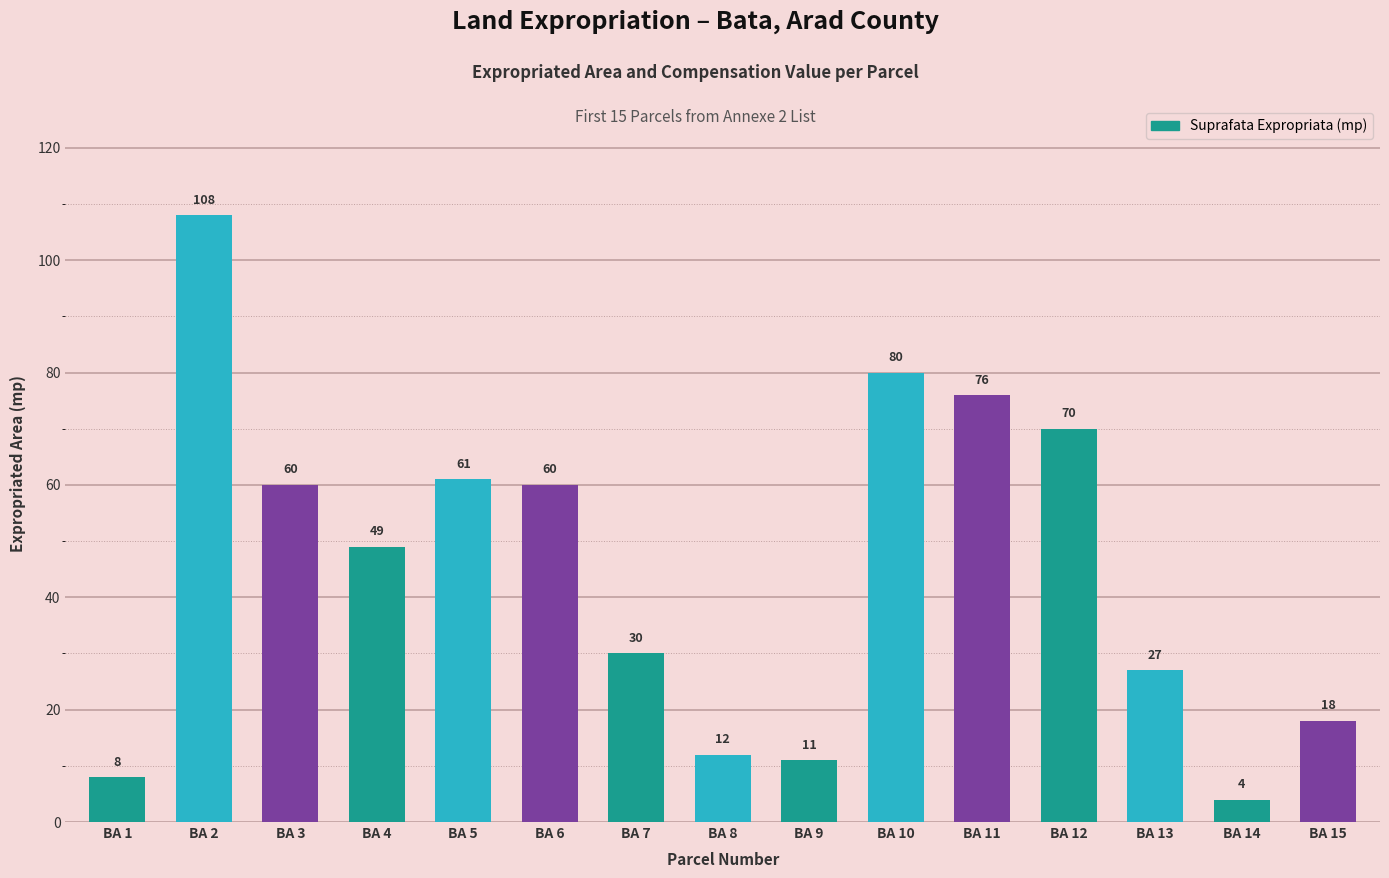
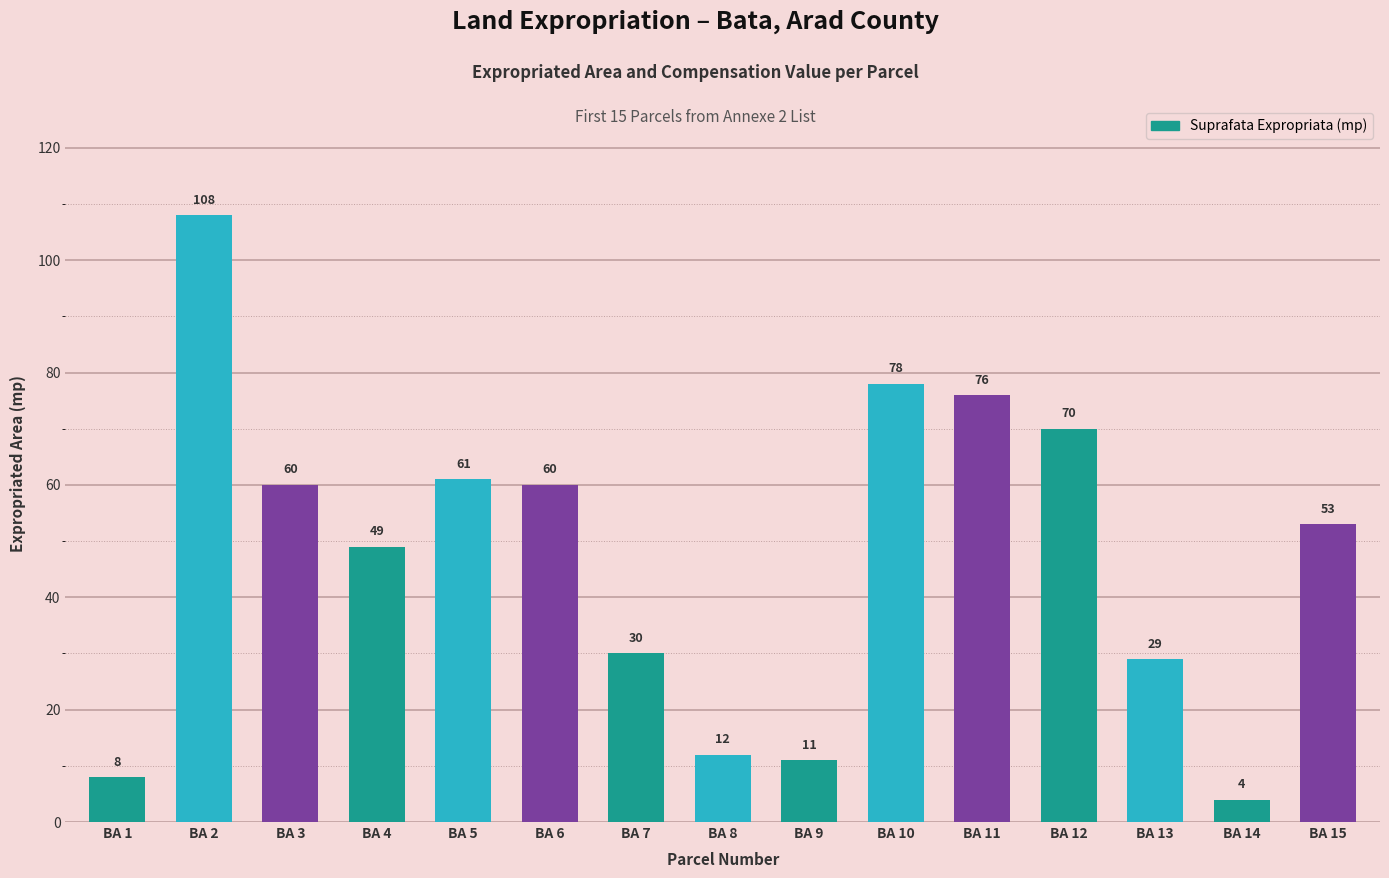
  {
    "BA 1": 8,
    "BA 2": 108,
    "BA 3": 60,
    "BA 4": 49,
    "BA 5": 61,
    "BA 6": 60,
    "BA 7": 30,
    "BA 8": 12,
    "BA 9": 11,
-   "BA 10": 80,
+   "BA 10": 78,
    "BA 11": 76,
    "BA 12": 70,
-   "BA 13": 27,
+   "BA 13": 29,
    "BA 14": 4,
-   "BA 15": 18
+   "BA 15": 53
  }
